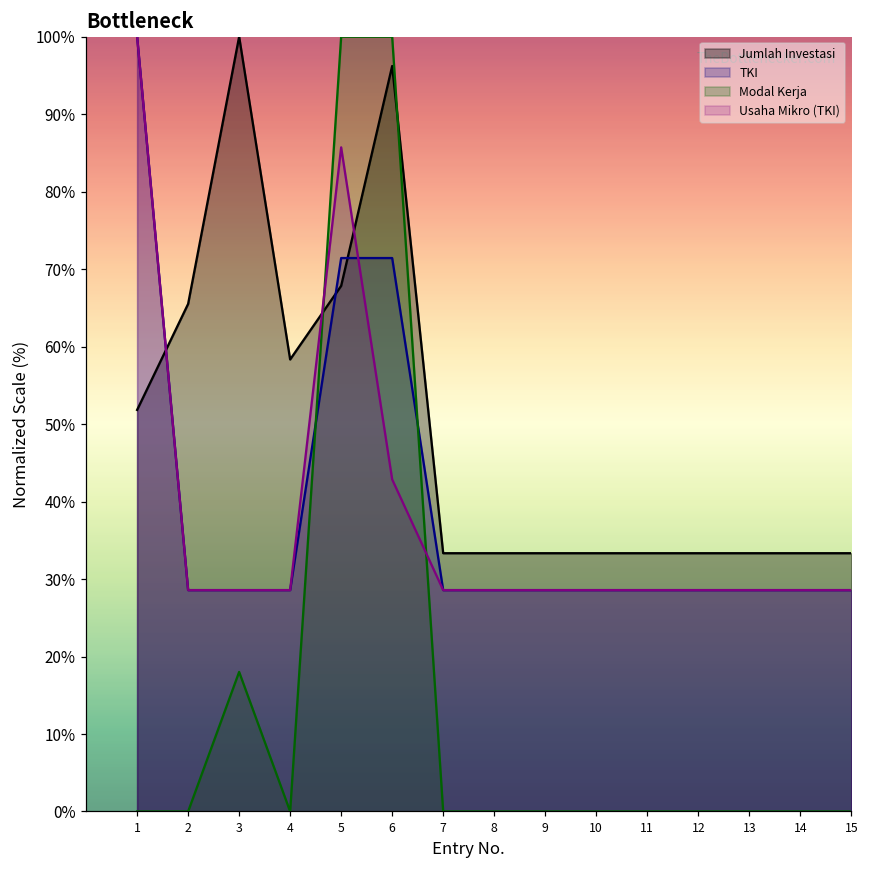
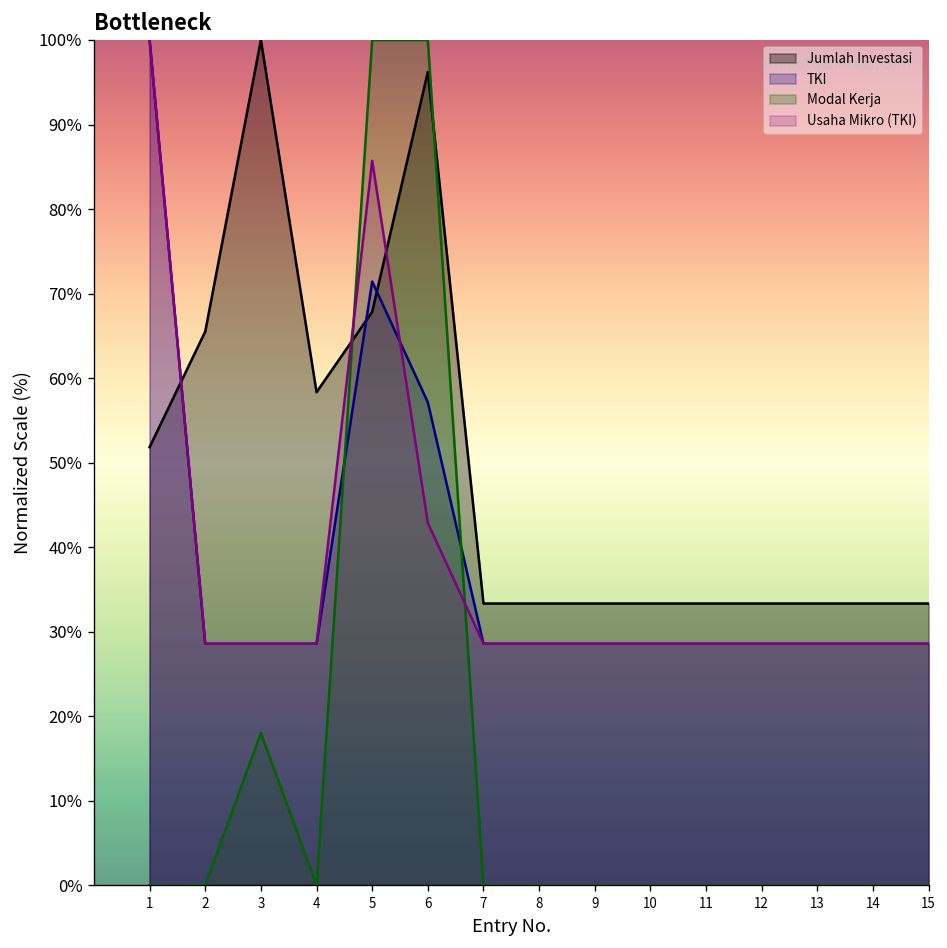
  {
    "Jumlah Investasi": {
      "1": "52%",
      "2": "66%",
      "3": "100%",
      "4": "58%",
      "5": "68%",
      "6": "96%",
      "7": "33%",
      "8": "33%",
      "9": "33%",
      "10": "33%",
      "11": "33%",
      "12": "33%",
      "13": "33%",
      "14": "33%",
      "15": "33%"
    },
    "TKI": {
      "5": "71%",
-     "6": "71%"
+     "6": "57%"
    },
    "Modal Kerja": {
      "1": "0%",
      "2": "0%",
      "3": "18%",
      "4": "0%",
      "5": "100%",
      "6": "100%",
      "7": "0%",
      "8": "0%",
      "9": "0%",
      "10": "0%",
      "11": "0%",
      "12": "0%",
      "13": "0%",
      "14": "0%",
      "15": "0%"
    },
    "Usaha Mikro (TKI)": {
      "5": "86%",
      "6": "43%"
    }
  }
